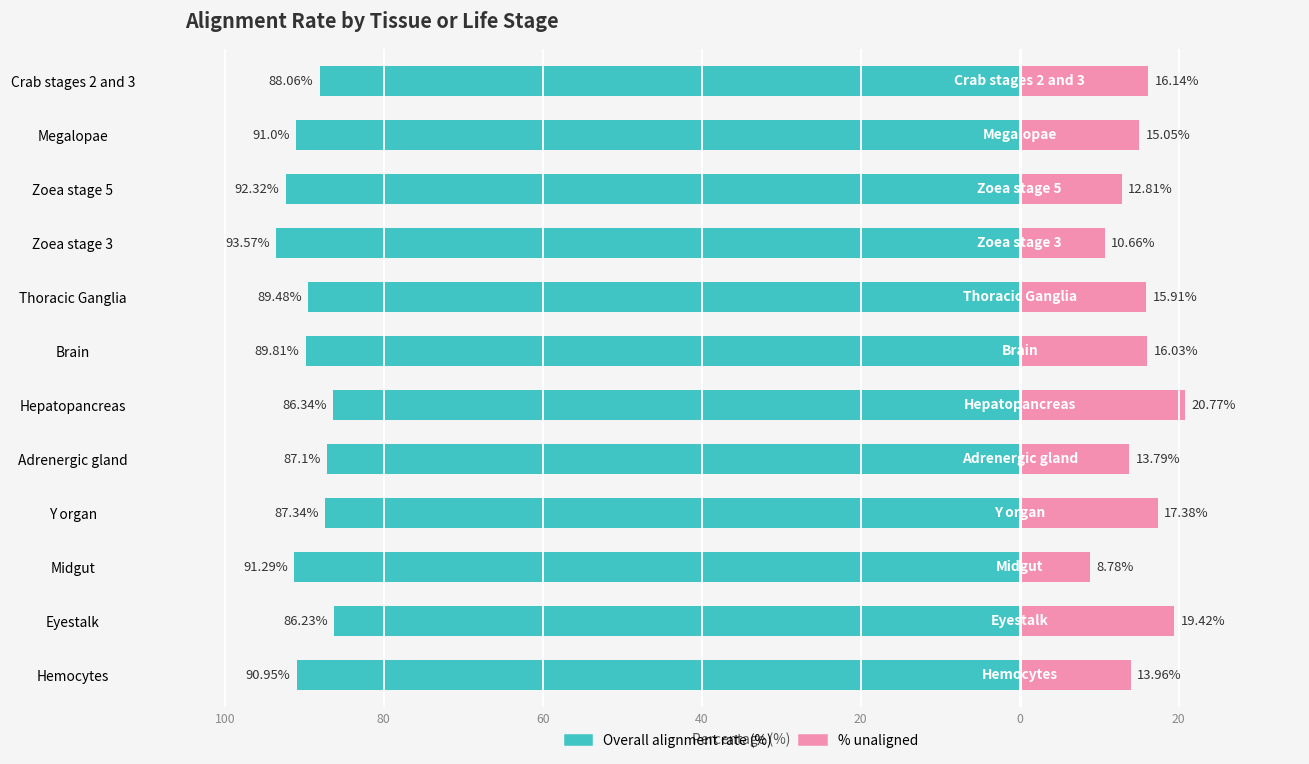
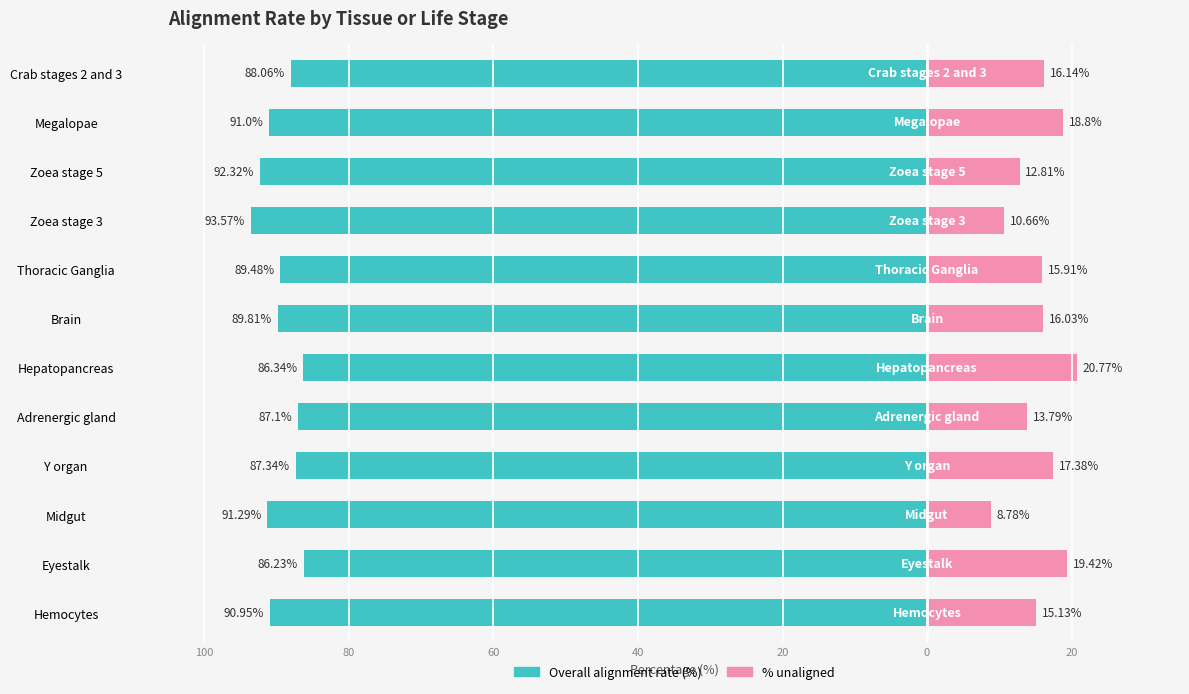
  {
    "% unaligned": {
      "Crab stages 2 and 3": "16.14%",
-     "Megalopae": "15.05%",
+     "Megalopae": "18.8%",
      "Zoea stage 5": "12.81%",
      "Zoea stage 3": "10.66%",
      "Thoracic Ganglia": "15.91%",
      "Brain": "16.03%",
      "Hepatopancreas": "20.77%",
      "Adrenergic gland": "13.79%",
      "Y organ": "17.38%",
      "Midgut": "8.78%",
      "Eyestalk": "19.42%",
-     "Hemocytes": "13.96%"
+     "Hemocytes": "15.13%"
    }
  }
